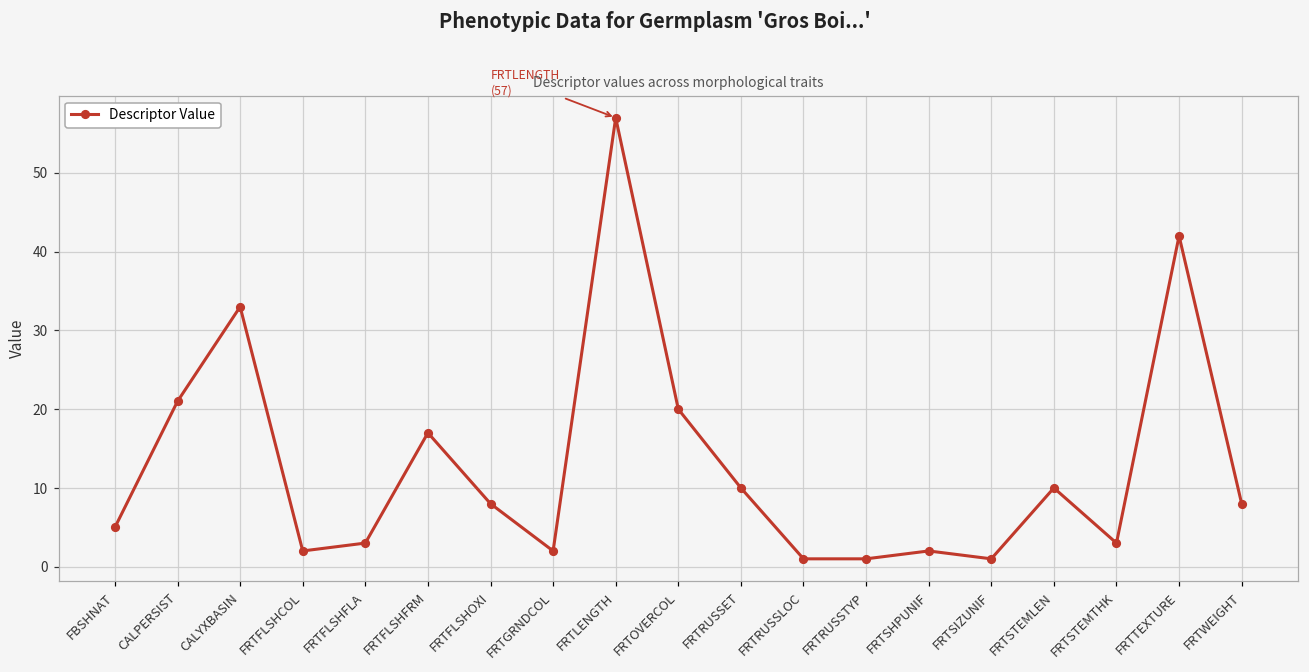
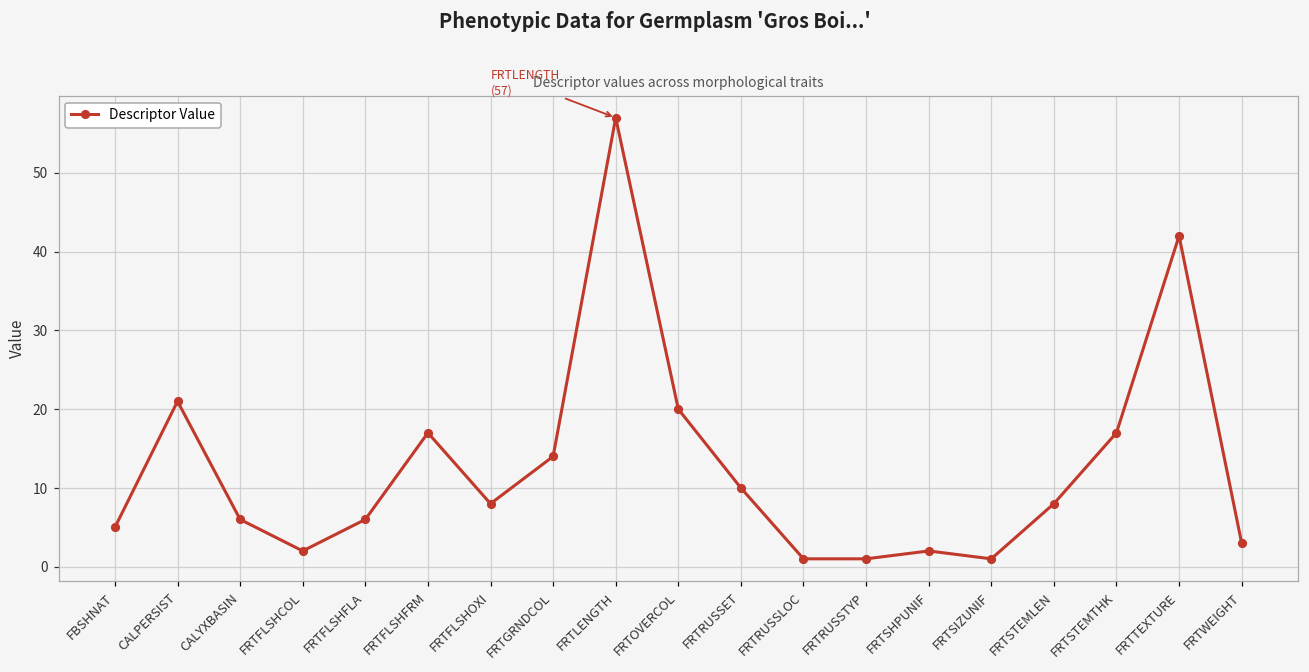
  {
    "FBSHNAT": 5,
    "CALPERSIST": 21,
-   "CALYXBASIN": 33,
+   "CALYXBASIN": 6,
    "FRTFLSHCOL": 2,
-   "FRTFLSHFLA": 3,
+   "FRTFLSHFLA": 6,
    "FRTFLSHFRM": 17,
    "FRTFLSHOXI": 8,
-   "FRTGRNDCOL": 2,
+   "FRTGRNDCOL": 14,
    "FRTOVERCOL": 20,
    "FRTRUSSET": 10,
    "FRTRUSSLOC": 1,
    "FRTRUSSTYP": 1,
    "FRTSHPUNIF": 2,
    "FRTSIZUNIF": 1,
-   "FRTSTEMLEN": 10,
-   "FRTSTEMTHK": 3,
+   "FRTSTEMLEN": 8,
+   "FRTSTEMTHK": 17,
    "FRTTEXTURE": 42,
-   "FRTWEIGHT": 8
+   "FRTWEIGHT": 3
  }
